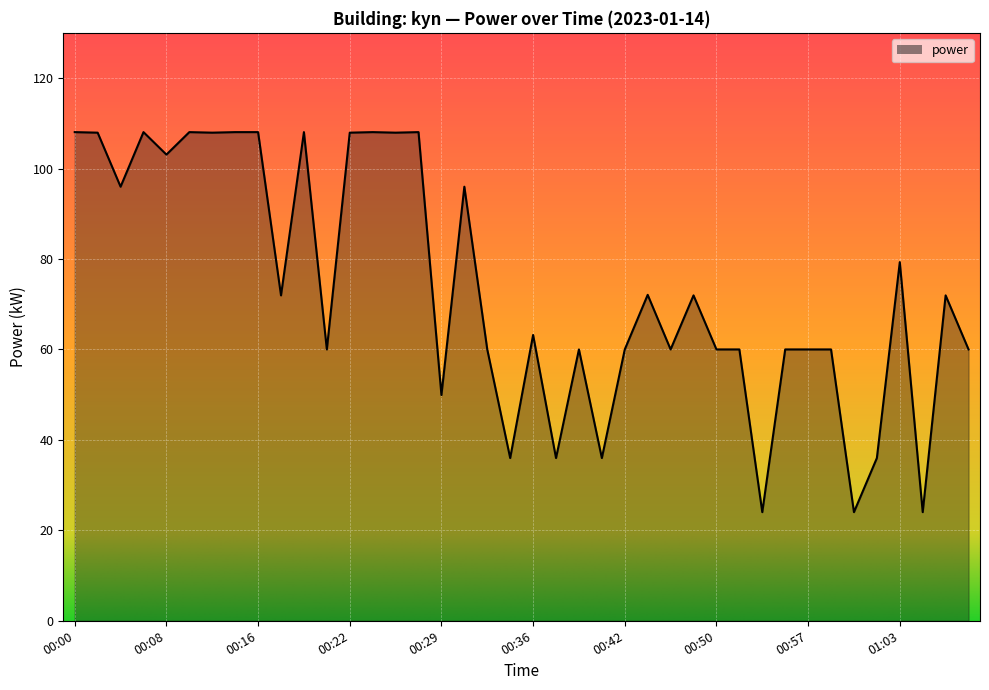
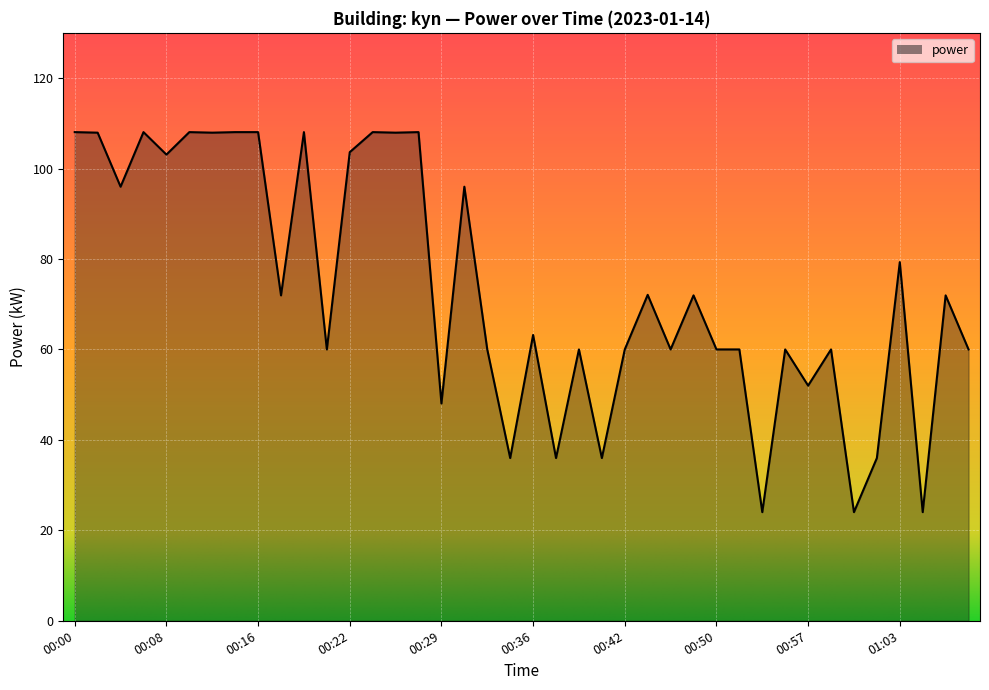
  {
    "00:00": 108,
    "00:08": 103,
    "00:16": 108,
-   "00:22": 108,
-   "00:29": 50,
+   "00:22": 104,
+   "00:29": 48,
    "00:36": 63,
    "00:42": 60,
    "00:50": 60,
-   "00:57": 60,
+   "00:57": 52,
    "01:03": 79
  }
